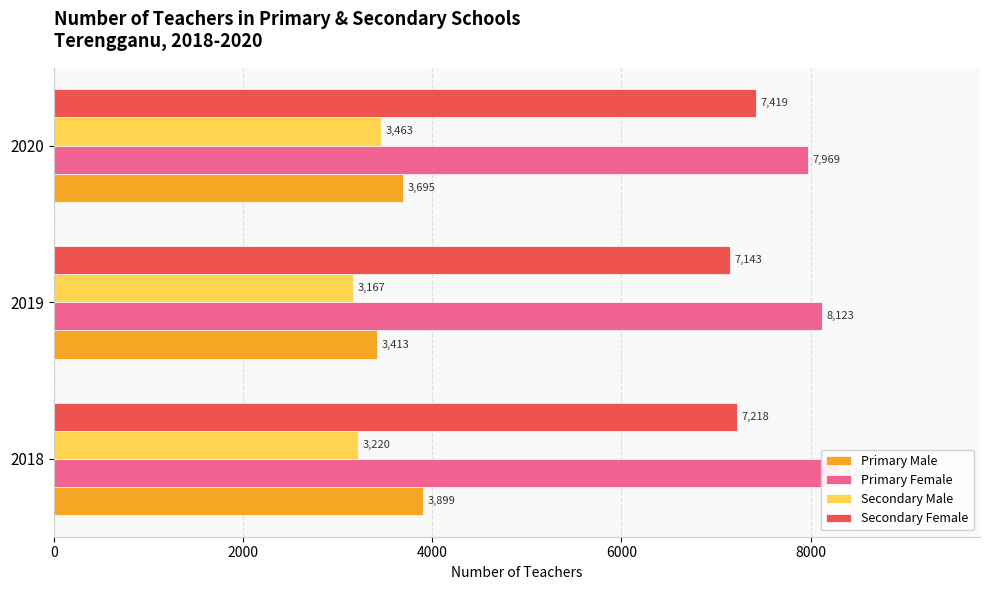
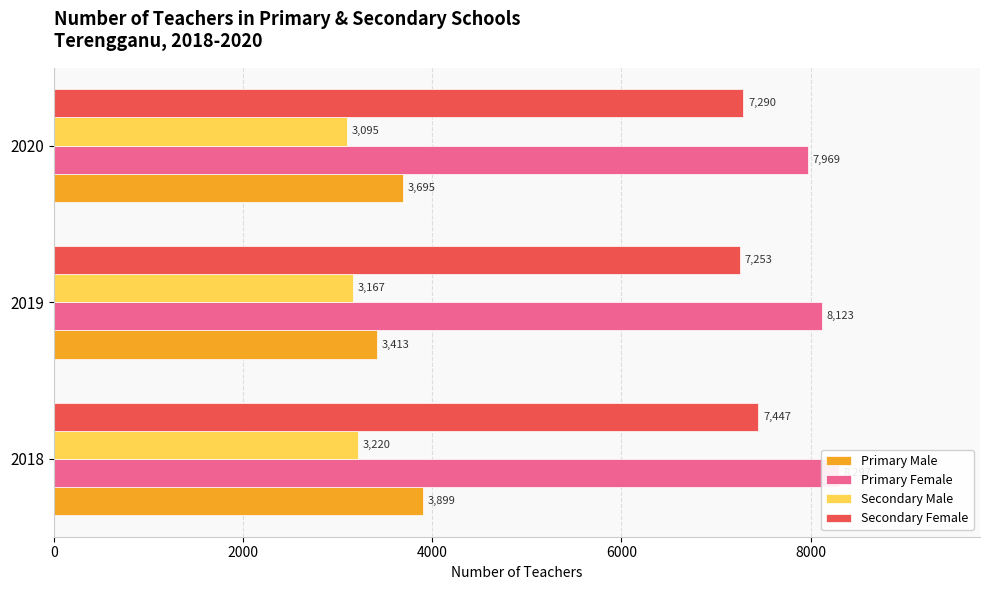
  {
    "Primary Male": {
      "2020": "3,695",
      "2019": "3,413",
      "2018": "3,899"
    },
    "Primary Female": {
      "2020": "7,969",
      "2019": "8,123"
    },
    "Secondary Male": {
-     "2020": "3,463",
+     "2020": "3,095",
      "2019": "3,167",
      "2018": "3,220"
    },
    "Secondary Female": {
-     "2020": "7,419",
-     "2019": "7,143",
-     "2018": "7,218"
+     "2020": "7,290",
+     "2019": "7,253",
+     "2018": "7,447"
    }
  }
